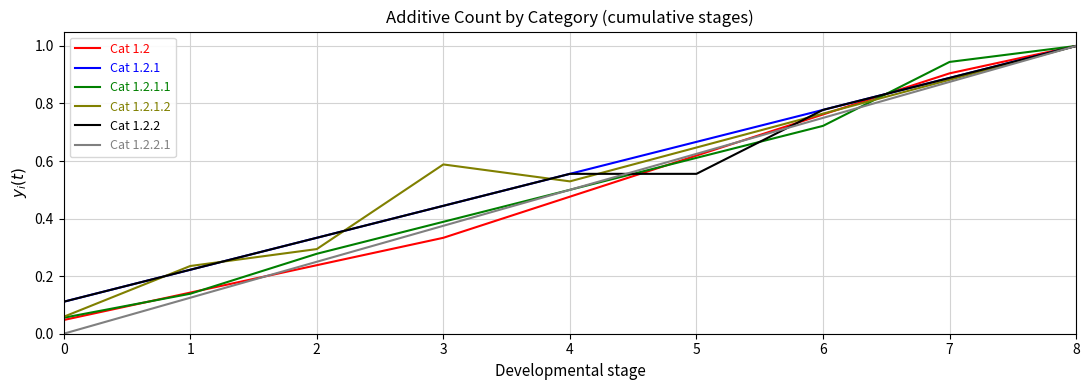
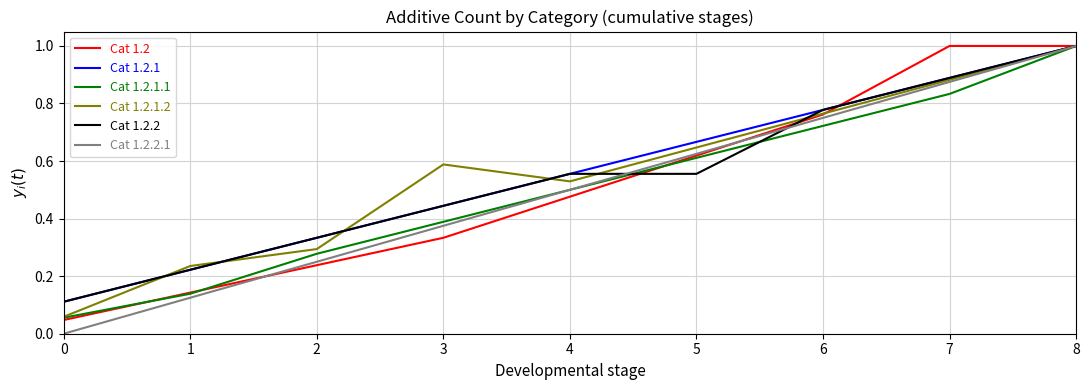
  {
    "Cat 1.2": {
      "2": 0.24,
      "3": 0.33,
      "4": 0.48,
-     "7": 0.90
+     "7": 1.00
    },
    "Cat 1.2.1": {
      "5": 0.67
    },
    "Cat 1.2.1.1": {
      "2": 0.28,
      "3": 0.39,
      "6": 0.72,
-     "7": 0.94
+     "7": 0.83
    },
    "Cat 1.2.1.2": {
      "1": 0.24,
      "2": 0.29,
      "3": 0.59,
      "4": 0.53,
      "5": 0.65
    },
    "Cat 1.2.2": {
      "5": 0.56
    },
    "Cat 1.2.2.1": {
      "0": 0.00,
      "1": 0.13,
      "2": 0.25,
      "3": 0.38,
      "6": 0.75
    }
  }
